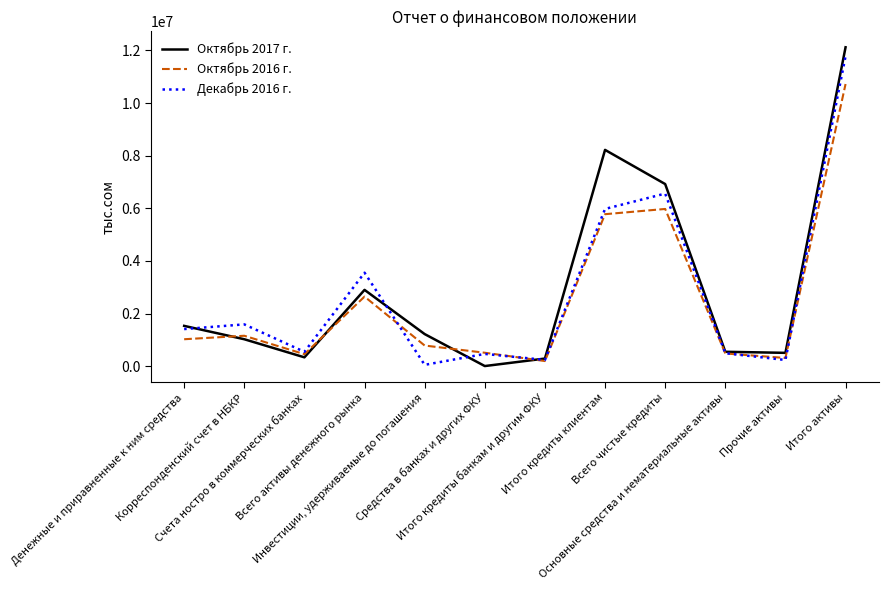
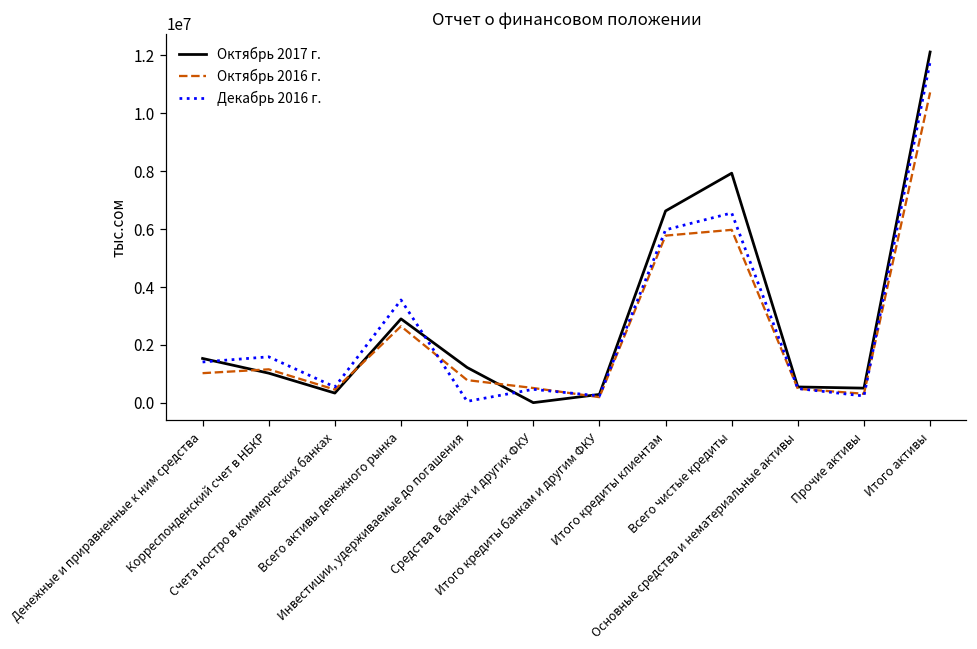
  {
    "Октябрь 2017 г.": {
      "Денежные и приравненные к ним средства": 1500000,
      "Корреспонденский счет в НБКР": 1000000,
      "Счета ностро в коммерческих банках": 300000,
      "Всего активы денежного рынка": 2900000,
      "Инвестиции, удерживаемые до погашения": 1200000,
      "Средства в банках и других ФКУ": 0,
-     "Итого кредиты клиентам": 8200000,
-     "Всего чистые кредиты": 6900000,
+     "Итого кредиты клиентам": 6600000,
+     "Всего чистые кредиты": 7900000,
      "Прочие активы": 500000,
      "Итого активы": 12100000
    },
    "Октябрь 2016 г.": {
      "Денежные и приравненные к ним средства": 1000000,
      "Корреспонденский счет в НБКР": 1200000,
      "Всего активы денежного рынка": 2600000,
      "Инвестиции, удерживаемые до погашения": 800000,
      "Итого кредиты клиентам": 5800000,
      "Всего чистые кредиты": 6000000,
      "Итого активы": 10700000
    },
    "Декабрь 2016 г.": {
      "Денежные и приравненные к ним средства": 1400000,
      "Корреспонденский счет в НБКР": 1600000,
      "Всего активы денежного рынка": 3600000,
      "Инвестиции, удерживаемые до погашения": 100000,
      "Итого кредиты клиентам": 6000000,
      "Всего чистые кредиты": 6600000,
      "Итого активы": 11800000
    }
  }
